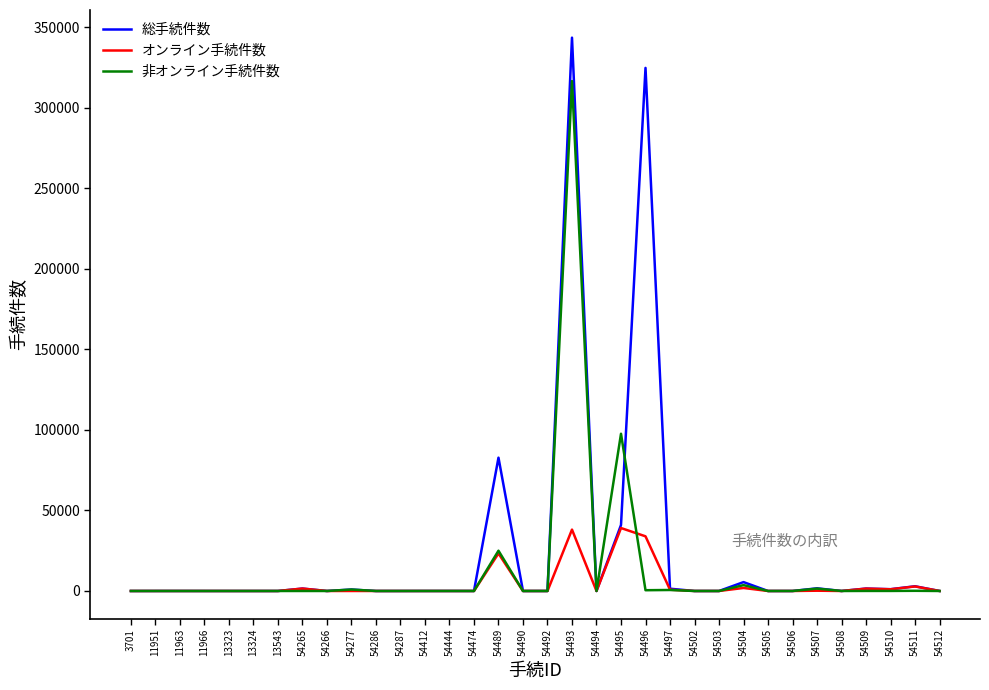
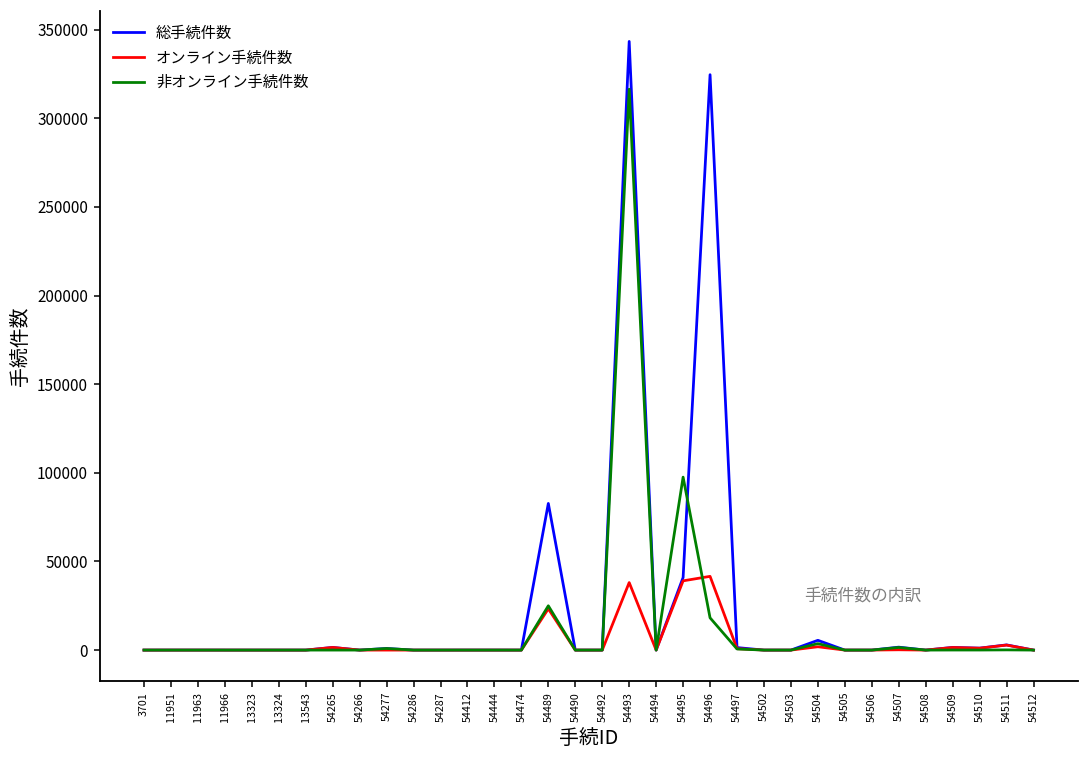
  {
    "総手続件数": {
      "54489": 83000,
      "54493": 343000,
      "54495": 41000,
      "54496": 325000,
      "54504": 6000
    },
    "オンライン手続件数": {
      "54489": 23000,
      "54493": 38000,
      "54495": 39000,
-     "54496": 34000,
+     "54496": 42000,
      "54504": 2000
    },
    "非オンライン手続件数": {
      "54489": 25000,
      "54493": 316000,
      "54495": 98000,
-     "54496": 0,
+     "54496": 18000,
      "54504": 4000,
      "54511": 0
    }
  }
